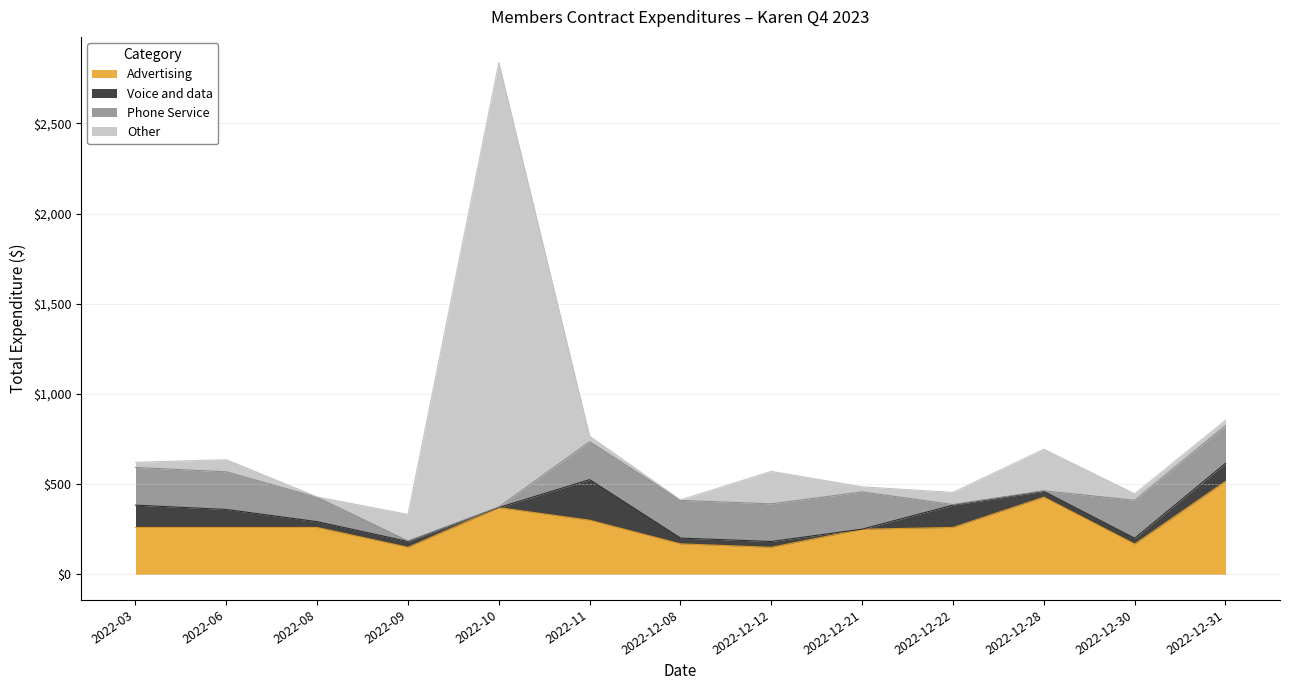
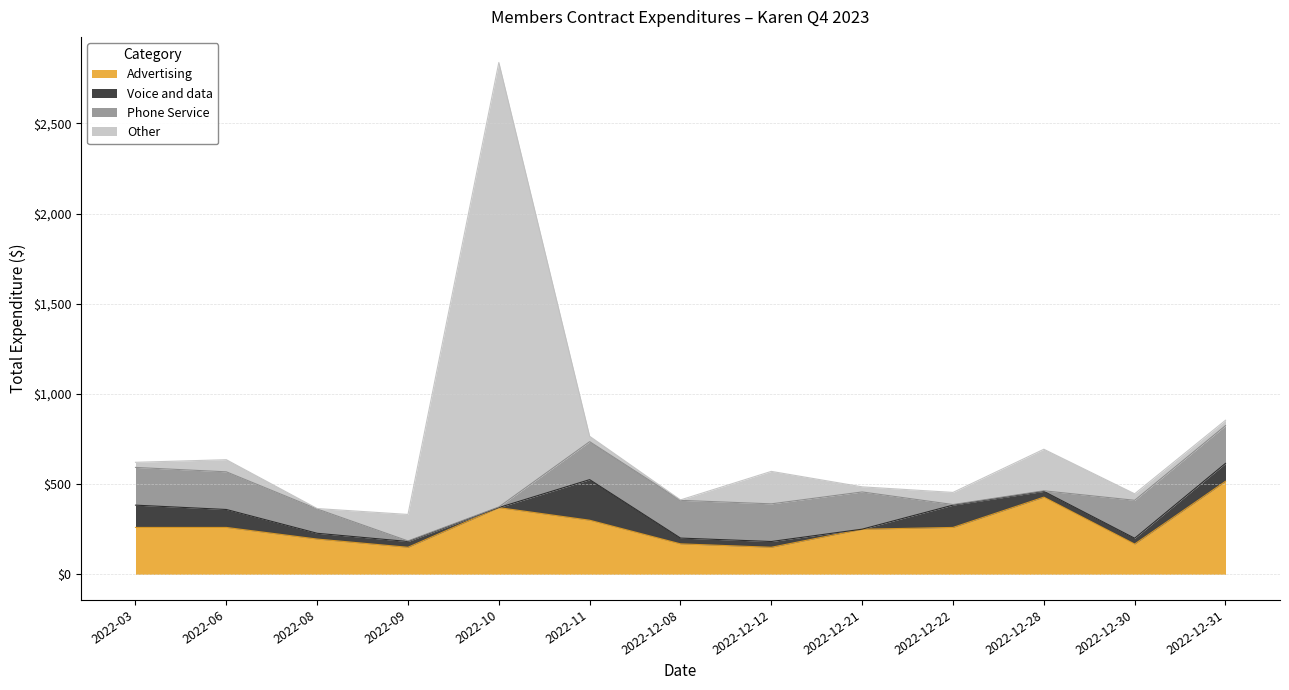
  {
    "Advertising": {
      "2022-03": "$260",
      "2022-06": "$260",
-     "2022-08": "$260",
+     "2022-08": "$200",
      "2022-09": "$150",
      "2022-11": "$300",
      "2022-12-08": "$170",
      "2022-12-12": "$150",
      "2022-12-22": "$260",
      "2022-12-28": "$430",
      "2022-12-30": "$170",
      "2022-12-31": "$520"
    },
    "Voice and data": {
      "2022-03": "$120",
      "2022-06": "$100",
      "2022-08": "$30",
      "2022-11": "$230",
      "2022-12-08": "$30",
      "2022-12-12": "$30",
      "2022-12-30": "$30",
      "2022-12-31": "$100"
    },
    "Phone Service": {
      "2022-03": "$210",
      "2022-06": "$210",
      "2022-11": "$210",
      "2022-12-12": "$210",
      "2022-12-21": "$210",
      "2022-12-30": "$210",
      "2022-12-31": "$210"
    },
    "Other": {
      "2022-03": "$30",
      "2022-06": "$70",
      "2022-09": "$150",
      "2022-10": "$2,460",
      "2022-11": "$30",
      "2022-12-12": "$180",
      "2022-12-21": "$30",
      "2022-12-22": "$70",
      "2022-12-28": "$230",
      "2022-12-30": "$40",
      "2022-12-31": "$30"
    }
  }
